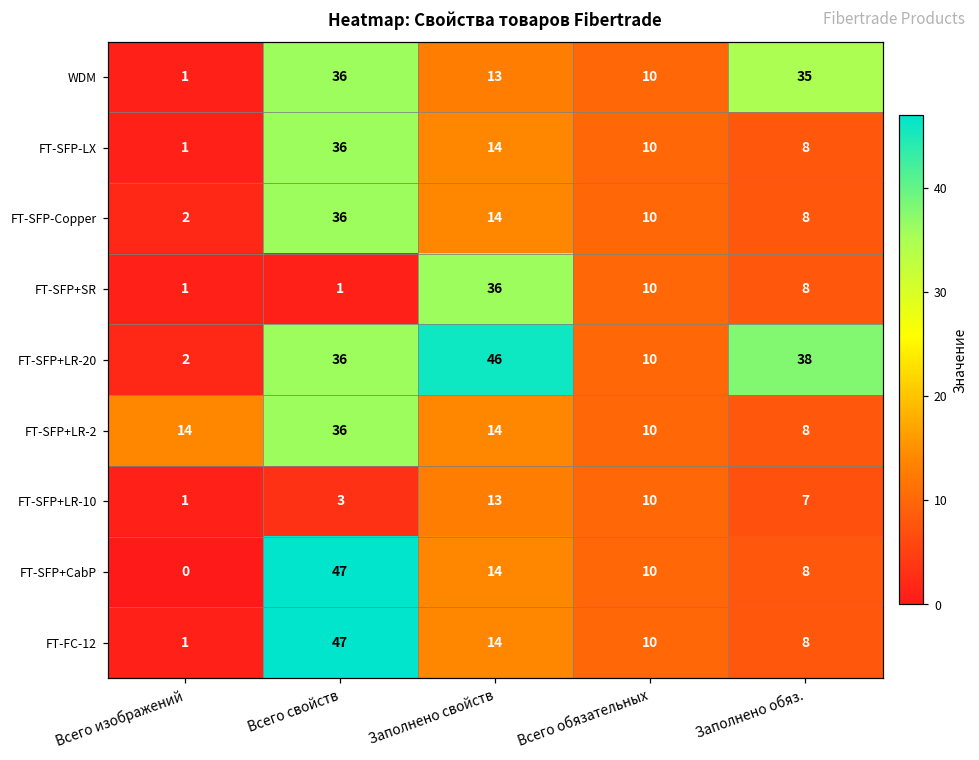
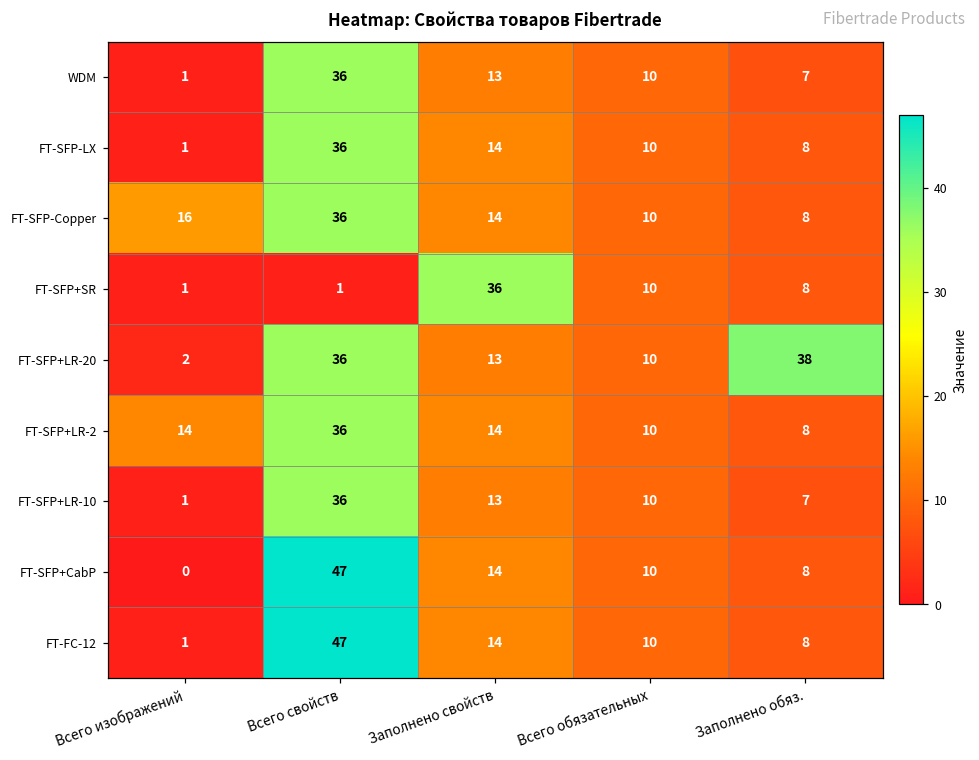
  {
    "WDM": {
      "Всего изображений": 1,
      "Всего свойств": 36,
      "Заполнено свойств": 13,
      "Всего обязательных": 10,
-     "Заполнено обяз.": 35
+     "Заполнено обяз.": 7
    },
    "FT-SFP-LX": {
      "Всего изображений": 1,
      "Всего свойств": 36,
      "Заполнено свойств": 14,
      "Всего обязательных": 10,
      "Заполнено обяз.": 8
    },
    "FT-SFP-Copper": {
-     "Всего изображений": 2,
+     "Всего изображений": 16,
      "Всего свойств": 36,
      "Заполнено свойств": 14,
      "Всего обязательных": 10,
      "Заполнено обяз.": 8
    },
    "FT-SFP+SR": {
      "Всего изображений": 1,
      "Всего свойств": 1,
      "Заполнено свойств": 36,
      "Всего обязательных": 10,
      "Заполнено обяз.": 8
    },
    "FT-SFP+LR-20": {
      "Всего изображений": 2,
      "Всего свойств": 36,
-     "Заполнено свойств": 46,
+     "Заполнено свойств": 13,
      "Всего обязательных": 10,
      "Заполнено обяз.": 38
    },
    "FT-SFP+LR-2": {
      "Всего изображений": 14,
      "Всего свойств": 36,
      "Заполнено свойств": 14,
      "Всего обязательных": 10,
      "Заполнено обяз.": 8
    },
    "FT-SFP+LR-10": {
      "Всего изображений": 1,
-     "Всего свойств": 3,
+     "Всего свойств": 36,
      "Заполнено свойств": 13,
      "Всего обязательных": 10,
      "Заполнено обяз.": 7
    },
    "FT-SFP+CabP": {
      "Всего изображений": 0,
      "Всего свойств": 47,
      "Заполнено свойств": 14,
      "Всего обязательных": 10,
      "Заполнено обяз.": 8
    },
    "FT-FC-12": {
      "Всего изображений": 1,
      "Всего свойств": 47,
      "Заполнено свойств": 14,
      "Всего обязательных": 10,
      "Заполнено обяз.": 8
    }
  }
